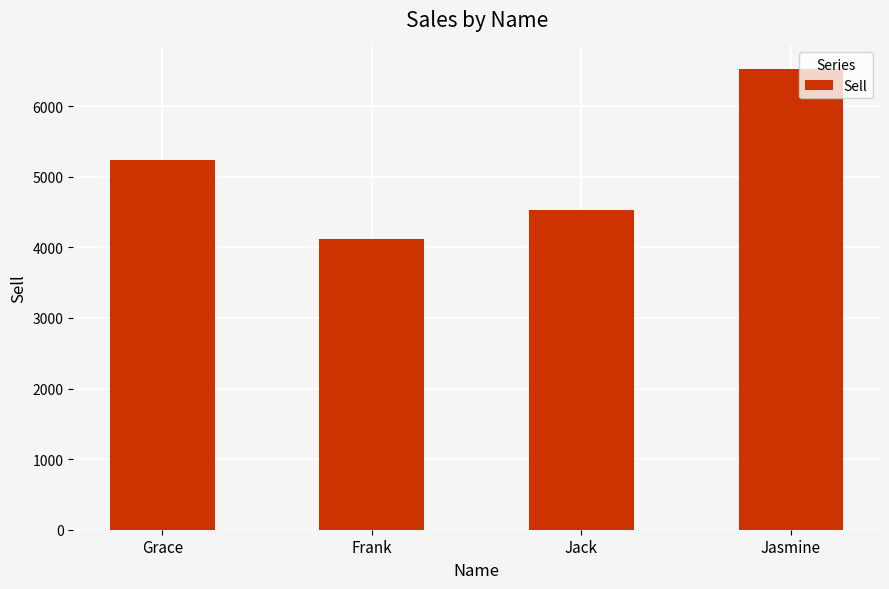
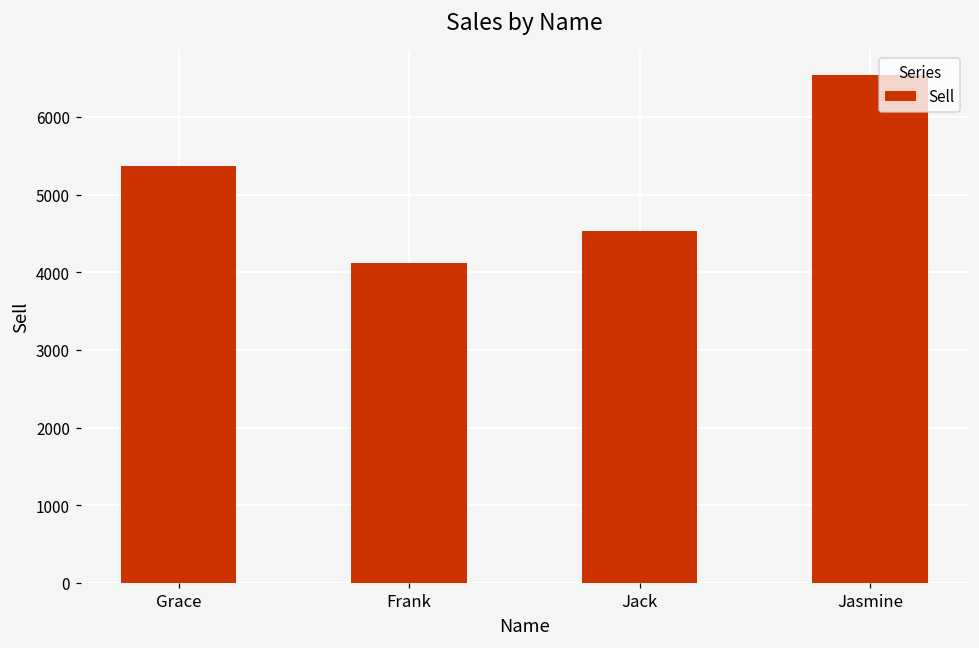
  {
-   "Grace": 5200,
+   "Grace": 5400,
    "Frank": 4100,
    "Jack": 4500,
    "Jasmine": 6500
  }
